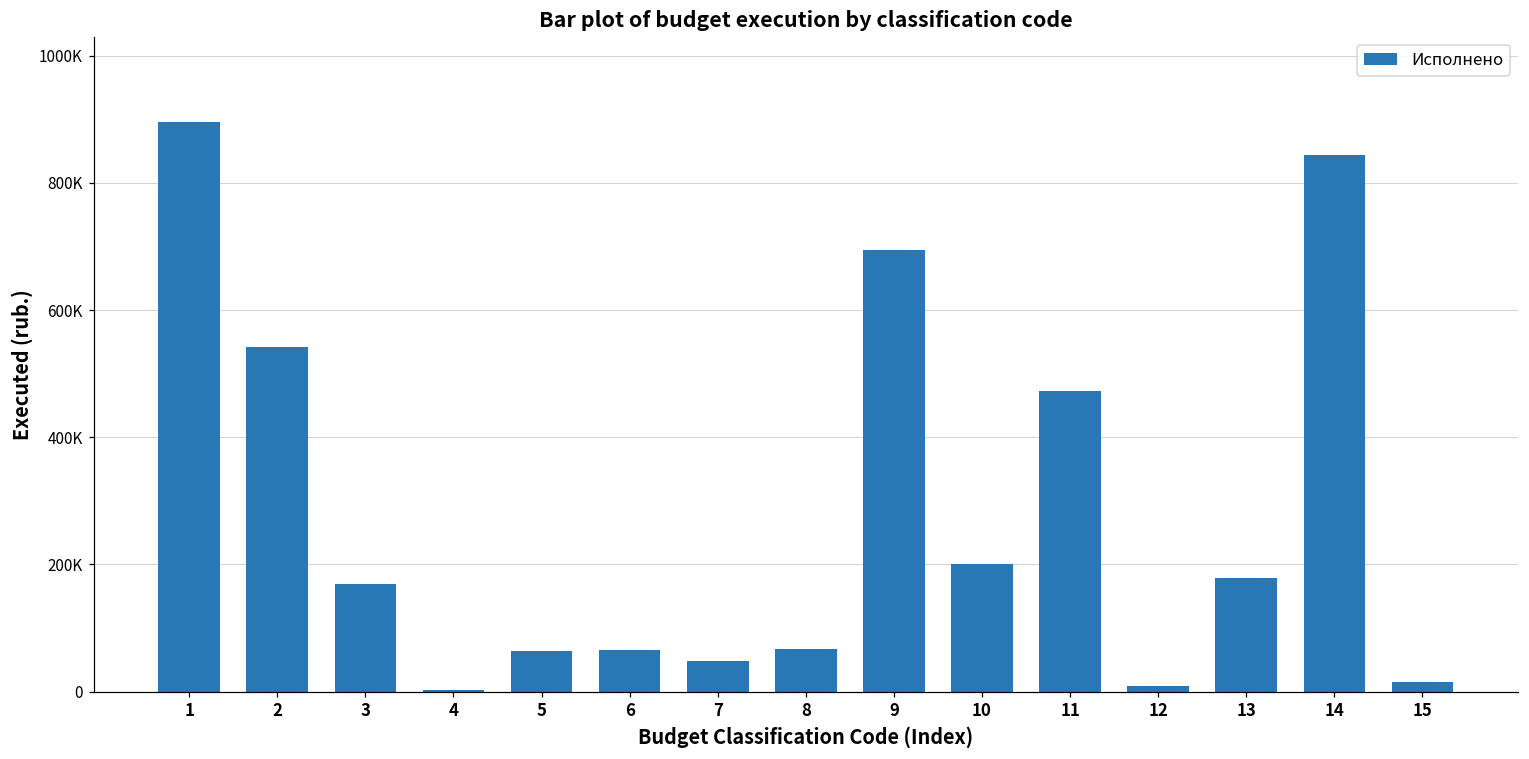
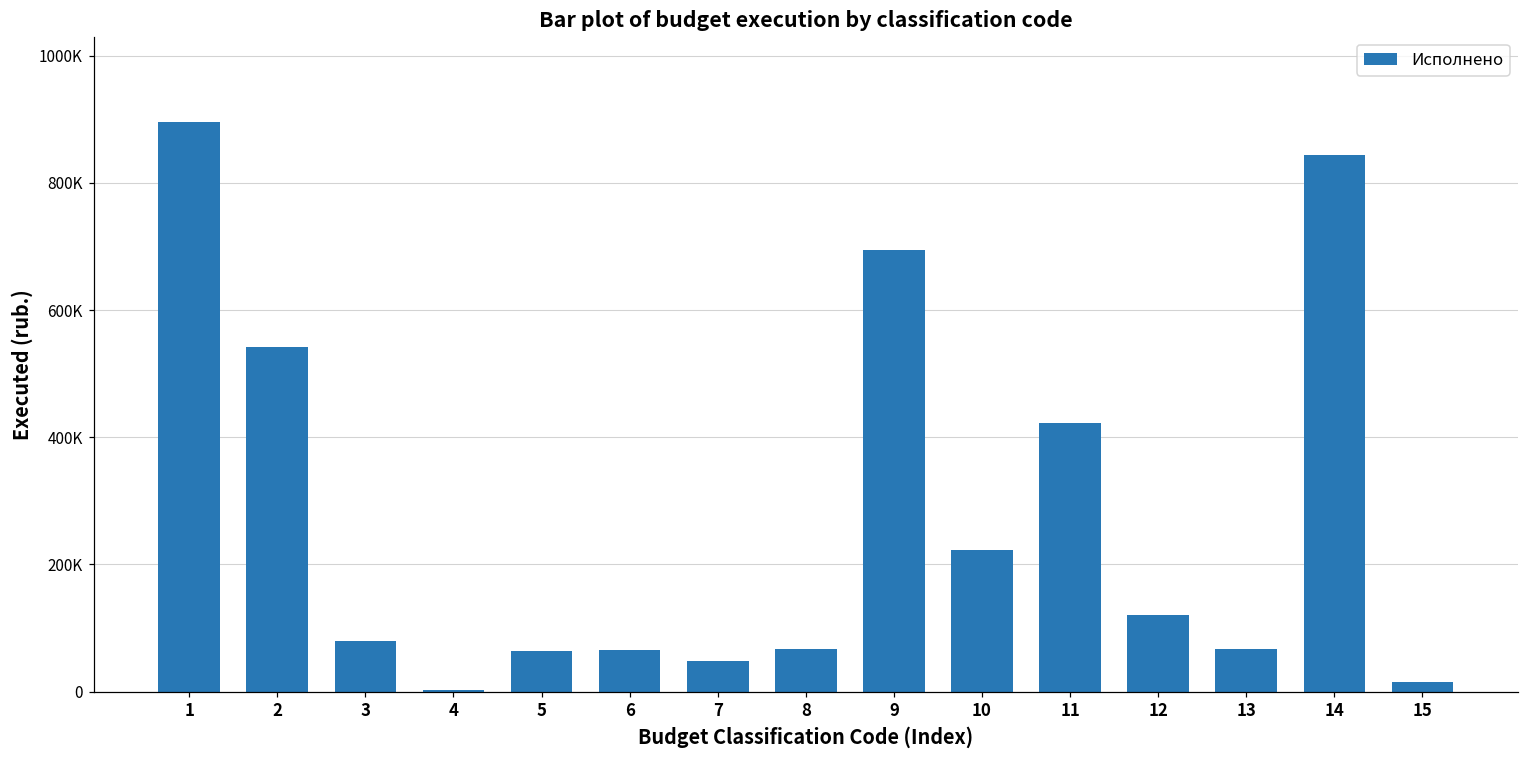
  {
    "1": 900000,
    "2": 540000,
-   "3": 170000,
+   "3": 80000,
    "5": 60000,
    "6": 70000,
    "7": 50000,
    "8": 70000,
    "9": 690000,
-   "10": 200000,
-   "11": 470000,
-   "12": 10000,
-   "13": 180000,
+   "10": 220000,
+   "11": 420000,
+   "12": 120000,
+   "13": 70000,
    "14": 840000,
    "15": 20000
  }
